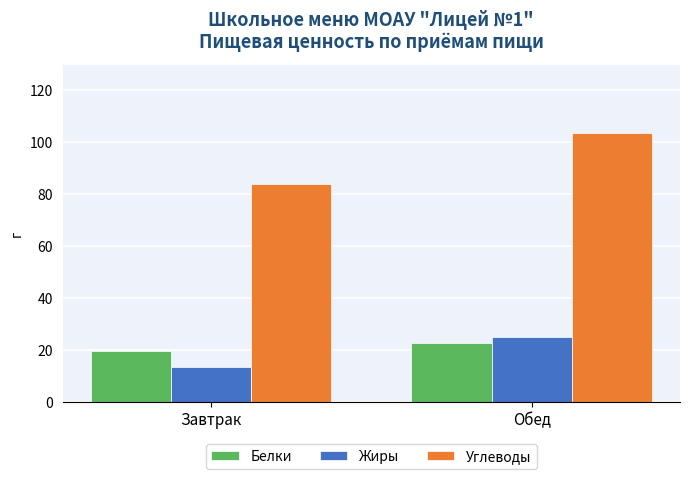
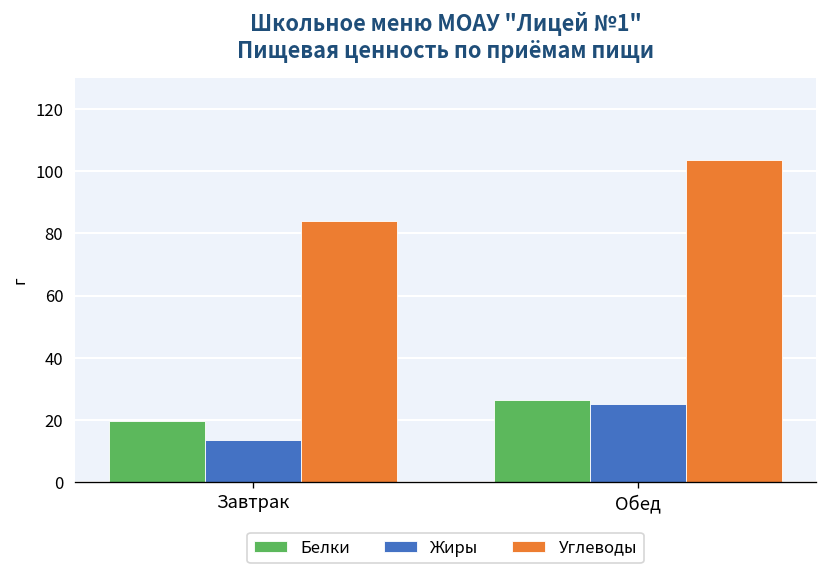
  {
    "Белки": {
      "Завтрак": 20,
-     "Обед": 23
+     "Обед": 27
    },
    "Жиры": {
      "Завтрак": 13,
      "Обед": 25
    },
    "Углеводы": {
      "Завтрак": 84,
      "Обед": 104
    }
  }
